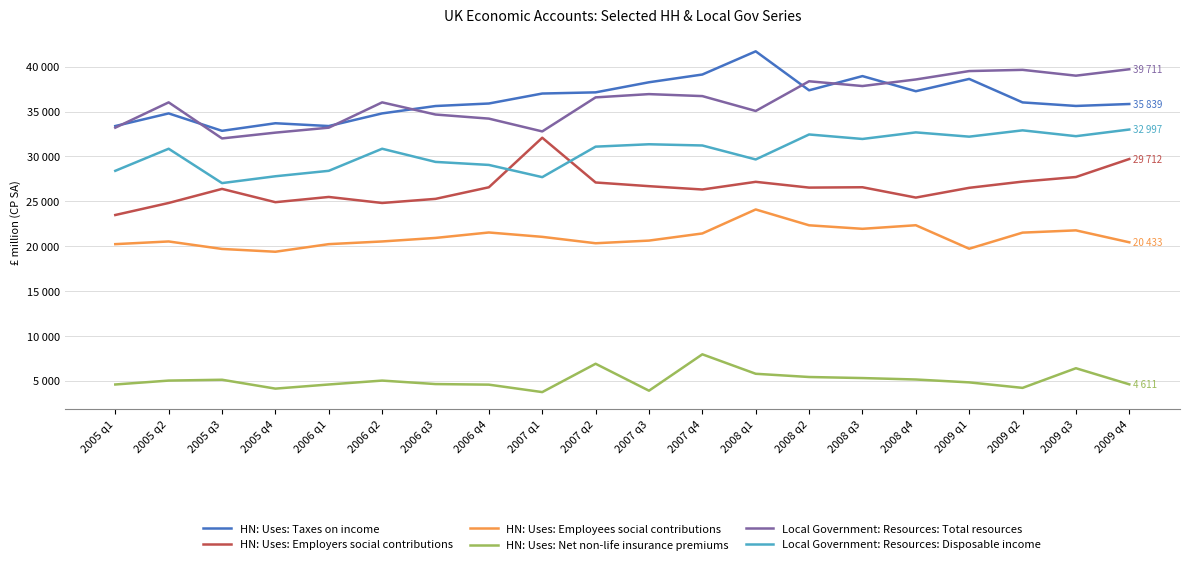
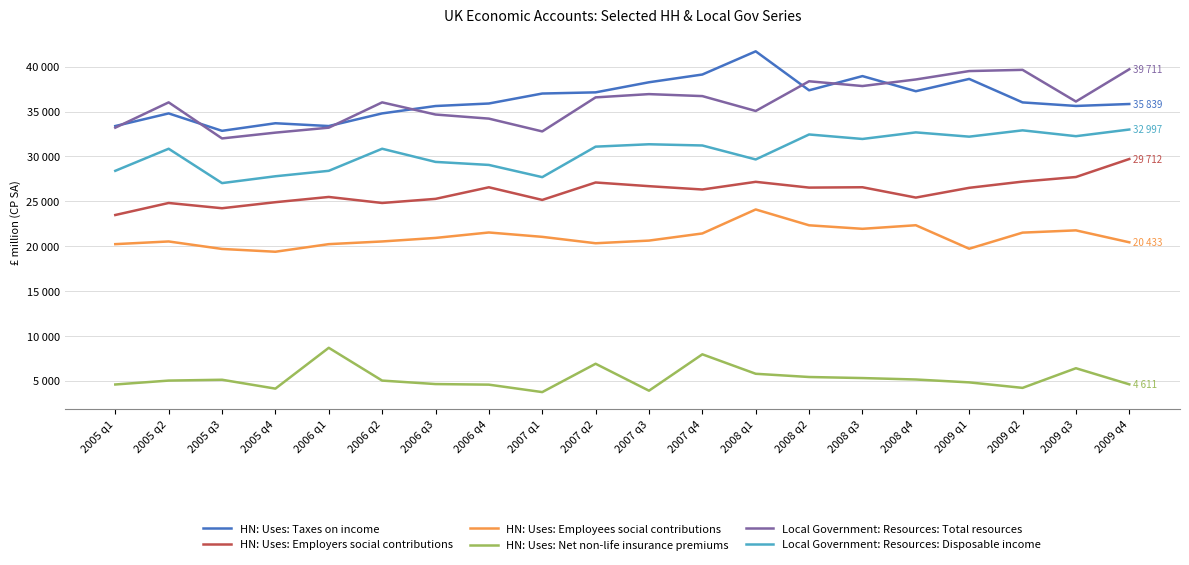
  {
    "HN: Uses: Employers social contributions": {
      "2005 q1": 23000,
      "2005 q2": 25000,
-     "2005 q3": 26000,
+     "2005 q3": 24000,
      "2005 q4": 25000,
      "2006 q1": 25000,
      "2006 q2": 25000,
      "2006 q3": 25000,
      "2006 q4": 27000,
-     "2007 q1": 32000,
+     "2007 q1": 25000,
      "2007 q2": 27000,
      "2007 q3": 27000,
      "2007 q4": 26000,
      "2008 q1": 27000,
      "2008 q2": 27000,
      "2008 q3": 27000,
      "2008 q4": 25000,
      "2009 q1": 27000,
      "2009 q2": 27000,
      "2009 q3": 28000
    },
    "HN: Uses: Employees social contributions": {
      "2005 q1": 20000,
      "2005 q2": 21000,
      "2005 q3": 20000,
      "2005 q4": 19000,
      "2006 q1": 20000,
      "2006 q2": 21000,
      "2006 q3": 21000,
      "2006 q4": 22000,
      "2007 q1": 21000,
      "2007 q2": 20000,
      "2007 q3": 21000,
      "2007 q4": 21000,
      "2008 q1": 24000,
      "2008 q2": 22000,
      "2008 q3": 22000,
      "2008 q4": 22000,
      "2009 q1": 20000,
      "2009 q2": 22000,
      "2009 q3": 22000
    },
    "HN: Uses: Net non-life insurance premiums": {
      "2005 q1": 5000,
      "2005 q2": 5000,
      "2005 q3": 5000,
      "2005 q4": 4000,
-     "2006 q1": 5000,
+     "2006 q1": 9000,
      "2006 q2": 5000,
      "2006 q3": 5000,
      "2006 q4": 5000,
      "2007 q1": 4000,
      "2007 q2": 7000,
      "2007 q3": 4000,
      "2007 q4": 8000,
      "2008 q1": 6000,
      "2008 q2": 5000,
      "2008 q3": 5000,
      "2008 q4": 5000,
      "2009 q1": 5000,
      "2009 q2": 4000,
      "2009 q3": 6000
    },
    "Local Government: Resources: Total resources": {
      "2005 q2": 36000,
      "2005 q3": 32000,
      "2005 q4": 33000,
      "2006 q2": 36000,
      "2006 q3": 35000,
      "2006 q4": 34000,
      "2007 q1": 33000,
      "2007 q2": 37000,
      "2007 q3": 37000,
      "2007 q4": 37000,
      "2008 q1": 35000,
      "2008 q2": 38000,
      "2008 q3": 38000,
      "2008 q4": 39000,
      "2009 q1": 40000,
      "2009 q2": 40000,
-     "2009 q3": 39000
+     "2009 q3": 36000
    }
  }
